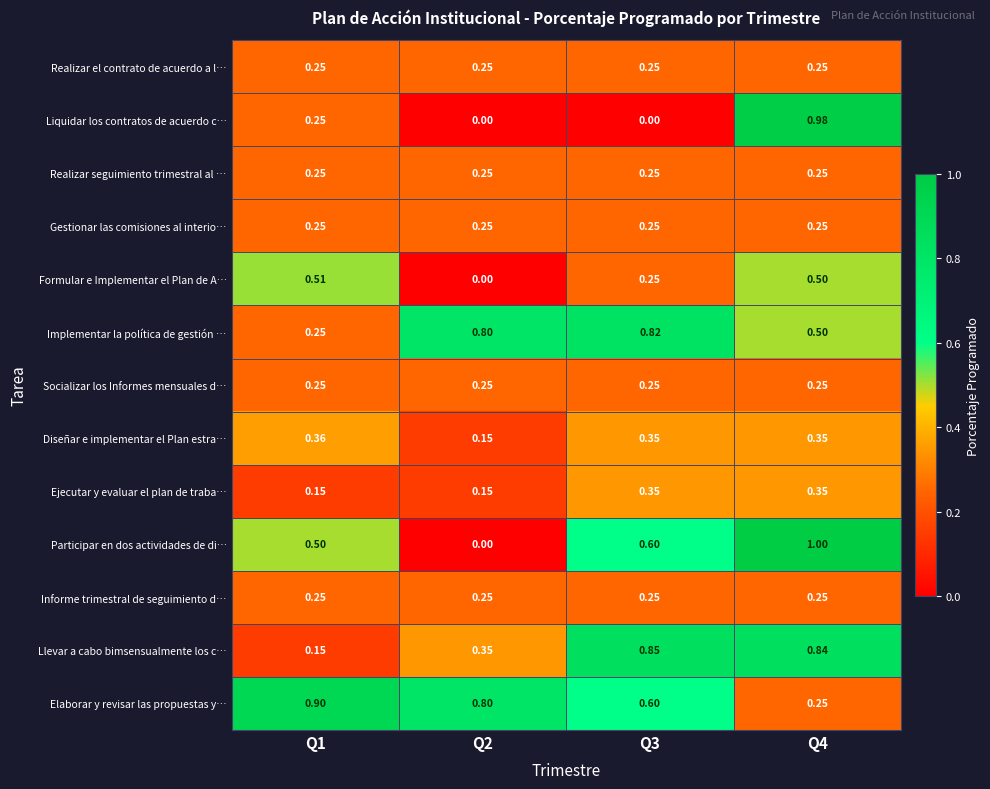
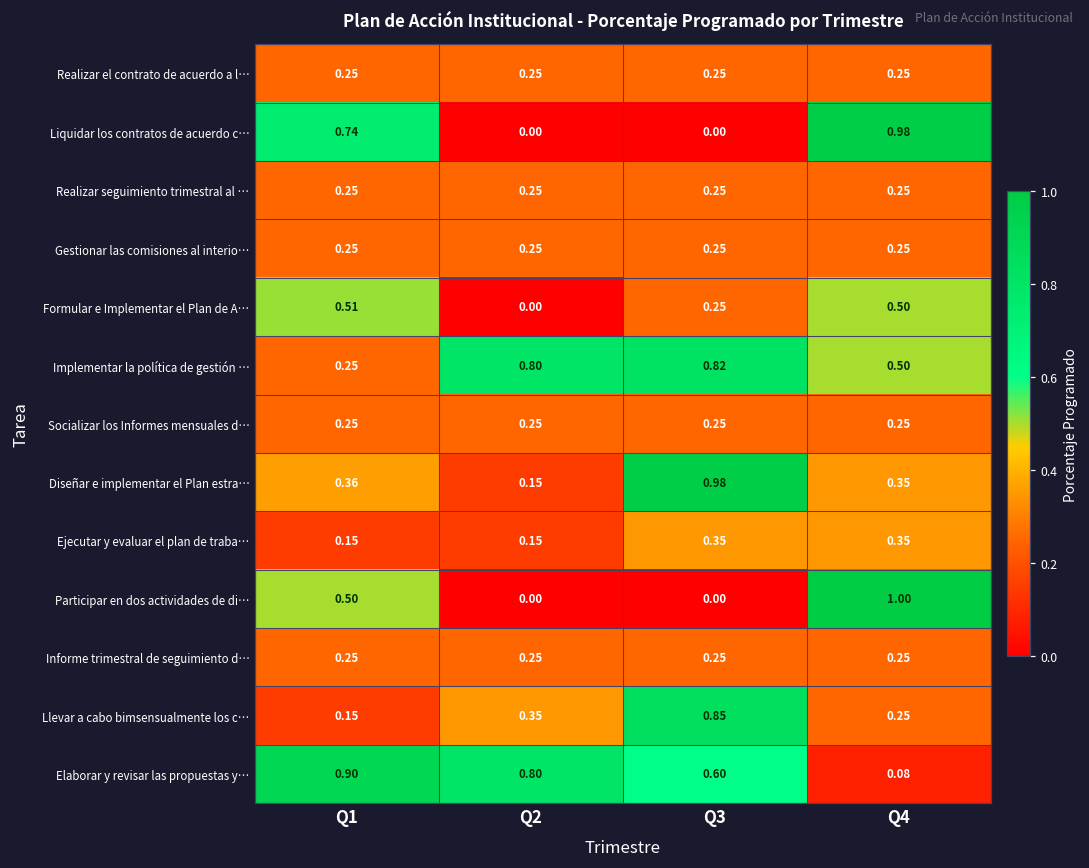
  {
    "Realizar el contrato de acuerdo a l…": {
      "Q1": 0.25,
      "Q2": 0.25,
      "Q3": 0.25,
      "Q4": 0.25
    },
    "Liquidar los contratos de acuerdo c…": {
-     "Q1": 0.25,
+     "Q1": 0.74,
      "Q2": 0.00,
      "Q3": 0.00,
      "Q4": 0.98
    },
    "Realizar seguimiento trimestral al …": {
      "Q1": 0.25,
      "Q2": 0.25,
      "Q3": 0.25,
      "Q4": 0.25
    },
    "Gestionar las comisiones al interio…": {
      "Q1": 0.25,
      "Q2": 0.25,
      "Q3": 0.25,
      "Q4": 0.25
    },
    "Formular e Implementar el Plan de A…": {
      "Q1": 0.51,
      "Q2": 0.00,
      "Q3": 0.25,
      "Q4": 0.50
    },
    "Implementar la política de gestión …": {
      "Q1": 0.25,
      "Q2": 0.80,
      "Q3": 0.82,
      "Q4": 0.50
    },
    "Socializar los Informes mensuales d…": {
      "Q1": 0.25,
      "Q2": 0.25,
      "Q3": 0.25,
      "Q4": 0.25
    },
    "Diseñar e implementar el Plan estra…": {
      "Q1": 0.36,
      "Q2": 0.15,
-     "Q3": 0.35,
+     "Q3": 0.98,
      "Q4": 0.35
    },
    "Ejecutar y evaluar el plan de traba…": {
      "Q1": 0.15,
      "Q2": 0.15,
      "Q3": 0.35,
      "Q4": 0.35
    },
    "Participar en dos actividades de di…": {
      "Q1": 0.50,
      "Q2": 0.00,
-     "Q3": 0.60,
+     "Q3": 0.00,
      "Q4": 1.00
    },
    "Informe trimestral de seguimiento d…": {
      "Q1": 0.25,
      "Q2": 0.25,
      "Q3": 0.25,
      "Q4": 0.25
    },
    "Llevar a cabo bimsensualmente los c…": {
      "Q1": 0.15,
      "Q2": 0.35,
      "Q3": 0.85,
-     "Q4": 0.84
+     "Q4": 0.25
    },
    "Elaborar y revisar las propuestas y…": {
      "Q1": 0.90,
      "Q2": 0.80,
      "Q3": 0.60,
-     "Q4": 0.25
+     "Q4": 0.08
    }
  }
